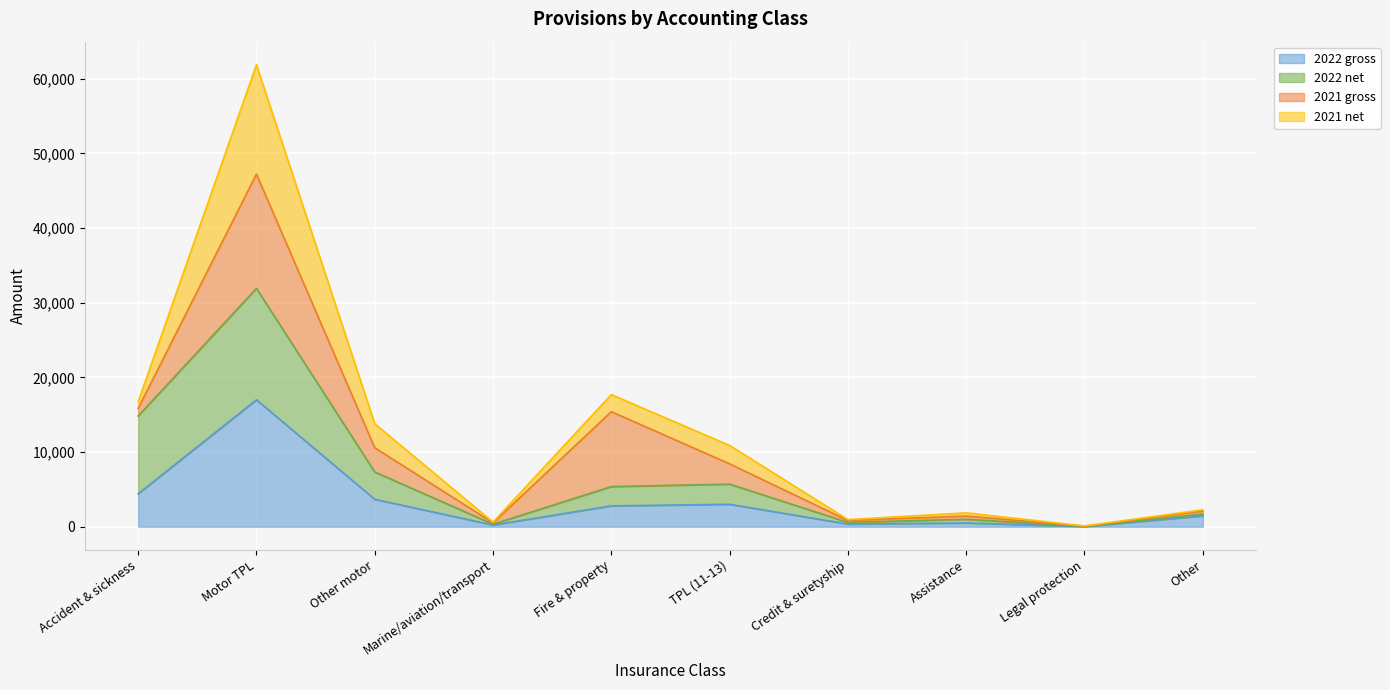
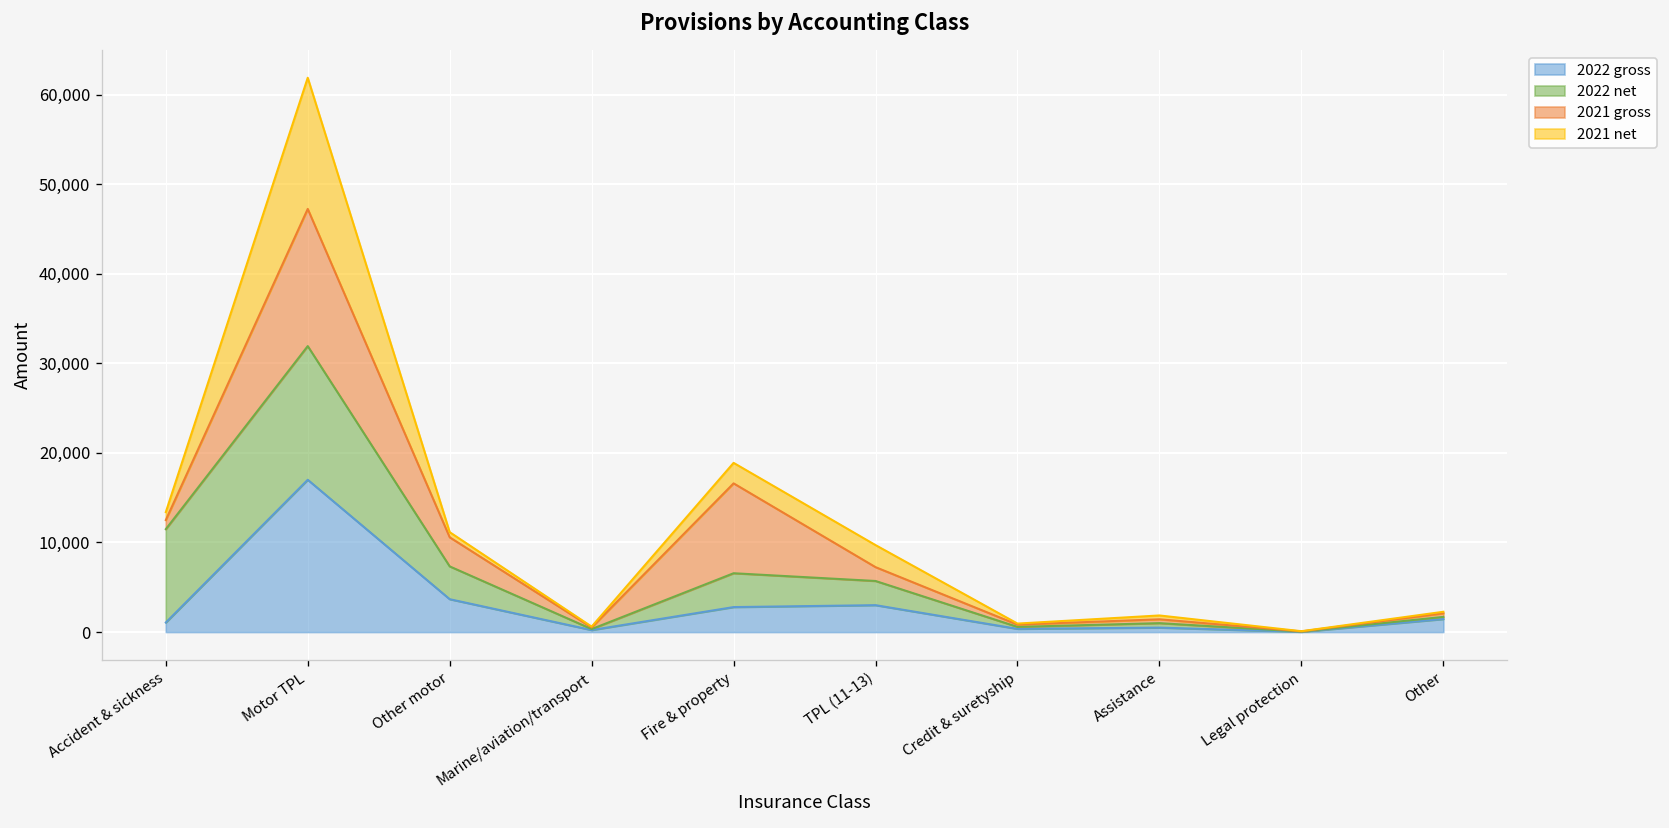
  {
    "2022 gross": {
-     "Accident & sickness": "4,000",
+     "Accident & sickness": "1,000",
      "Motor TPL": "17,000",
      "Other motor": "4,000",
      "Fire & property": "3,000",
      "TPL (11-13)": "3,000",
      "Assistance": "1,000"
    },
    "2022 net": {
      "Accident & sickness": "10,000",
      "Motor TPL": "15,000",
      "Other motor": "4,000",
-     "Fire & property": "3,000",
+     "Fire & property": "4,000",
      "TPL (11-13)": "3,000",
      "Assistance": "0"
    },
    "2021 gross": {
      "Accident & sickness": "1,000",
      "Motor TPL": "15,000",
      "Other motor": "3,000",
      "Fire & property": "10,000",
-     "TPL (11-13)": "3,000",
+     "TPL (11-13)": "2,000",
      "Assistance": "0"
    },
    "2021 net": {
      "Accident & sickness": "1,000",
      "Motor TPL": "15,000",
-     "Other motor": "3,000",
+     "Other motor": "1,000",
      "Fire & property": "2,000",
      "TPL (11-13)": "2,000",
      "Assistance": "0"
    }
  }
